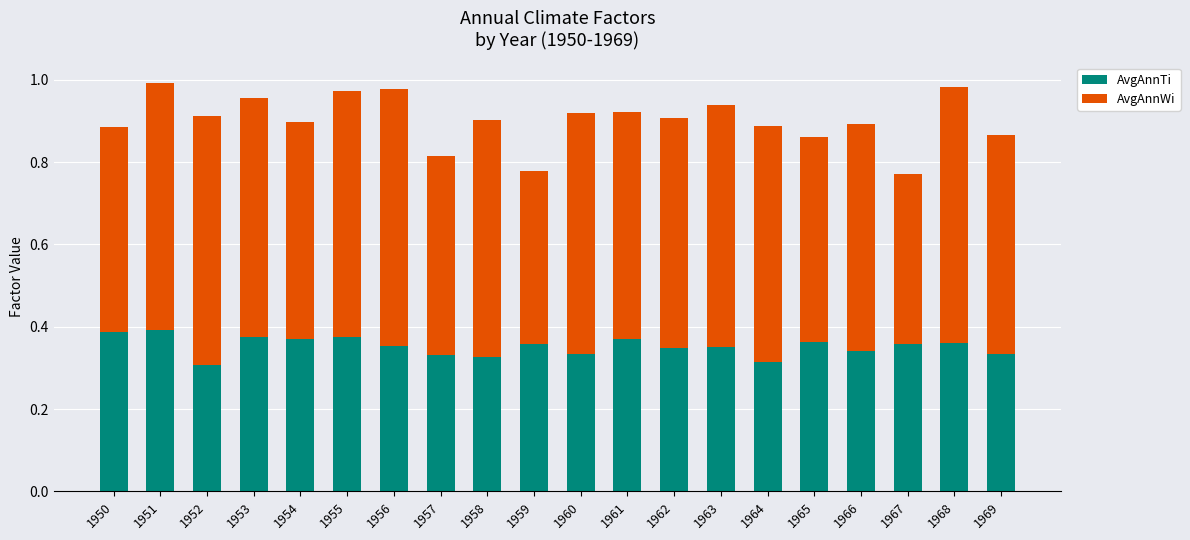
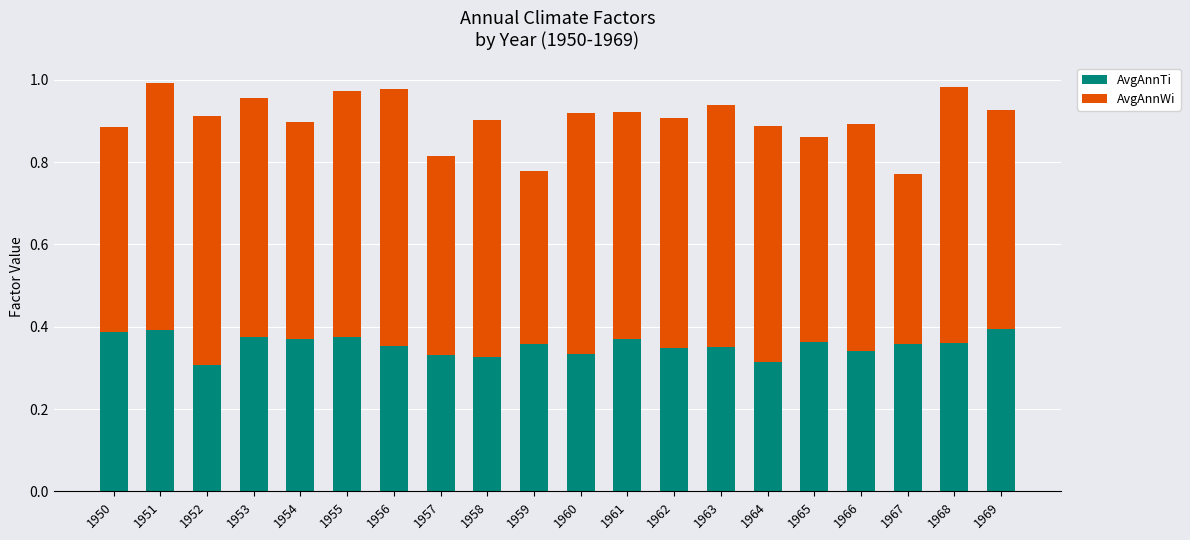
  {
    "AvgAnnTi": {
      "1950": 0.39,
      "1951": 0.39,
      "1952": 0.31,
      "1953": 0.38,
      "1954": 0.37,
      "1955": 0.38,
      "1956": 0.35,
      "1957": 0.33,
      "1958": 0.33,
      "1959": 0.36,
      "1960": 0.33,
      "1961": 0.37,
      "1962": 0.35,
      "1963": 0.35,
      "1964": 0.32,
      "1965": 0.36,
      "1966": 0.34,
      "1967": 0.36,
      "1968": 0.36,
-     "1969": 0.33
+     "1969": 0.40
    },
    "AvgAnnWi": {
      "1950": 0.50,
      "1951": 0.60,
      "1952": 0.61,
      "1953": 0.58,
      "1954": 0.53,
      "1955": 0.60,
      "1956": 0.62,
      "1957": 0.48,
      "1958": 0.57,
      "1959": 0.42,
      "1960": 0.58,
      "1961": 0.55,
      "1962": 0.56,
      "1963": 0.59,
      "1964": 0.57,
      "1965": 0.50,
      "1966": 0.55,
      "1967": 0.41,
      "1968": 0.62,
      "1969": 0.53
    }
  }
